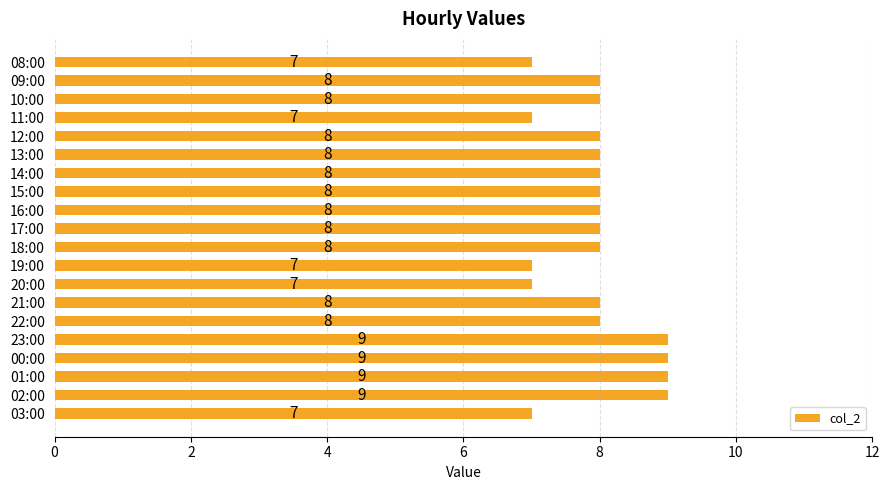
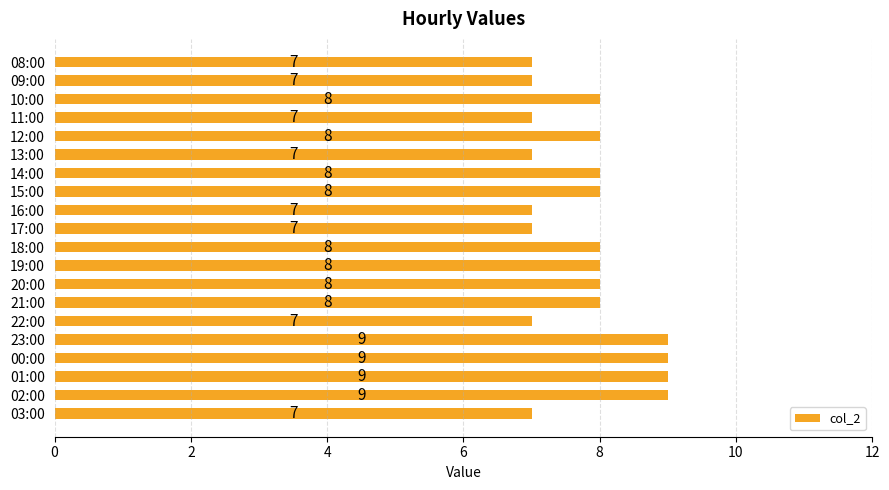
  {
    "08:00": 7,
-   "09:00": 8,
+   "09:00": 7,
    "10:00": 8,
    "11:00": 7,
    "12:00": 8,
-   "13:00": 8,
+   "13:00": 7,
    "14:00": 8,
    "15:00": 8,
-   "16:00": 8,
-   "17:00": 8,
+   "16:00": 7,
+   "17:00": 7,
    "18:00": 8,
-   "19:00": 7,
-   "20:00": 7,
+   "19:00": 8,
+   "20:00": 8,
    "21:00": 8,
-   "22:00": 8,
+   "22:00": 7,
    "23:00": 9,
    "00:00": 9,
    "01:00": 9,
    "02:00": 9,
    "03:00": 7
  }
